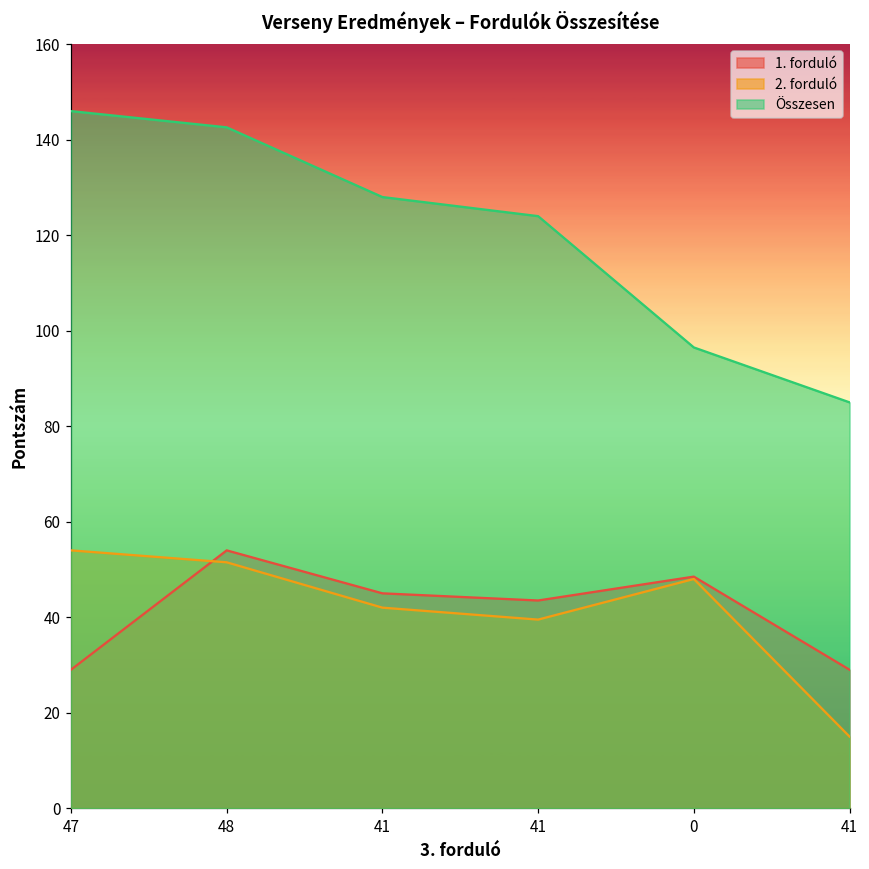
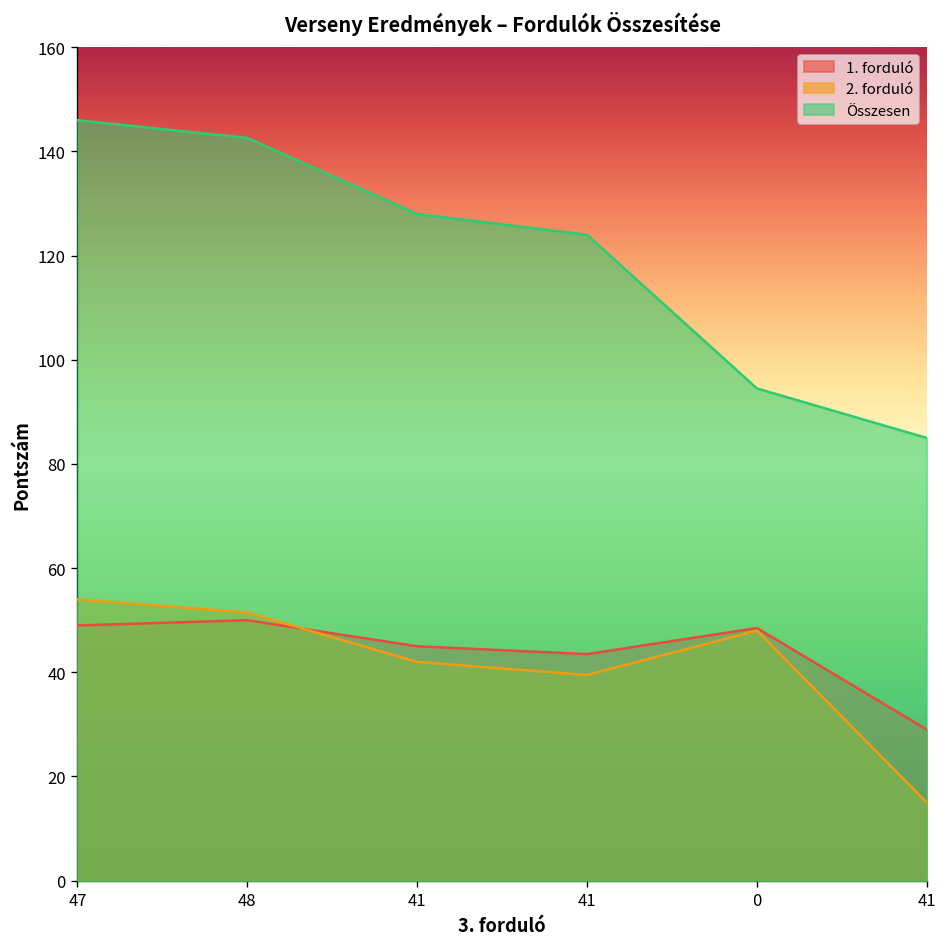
  {
    "1. forduló": {
-     "47": 29,
-     "48": 54
+     "47": 49,
+     "48": 50
    },
    "2. forduló": {
      "47": 54,
      "48": 52
    },
    "Összesen": {
      "47": 146,
      "48": 143,
-     "0": 97
+     "0": 95
    }
  }
